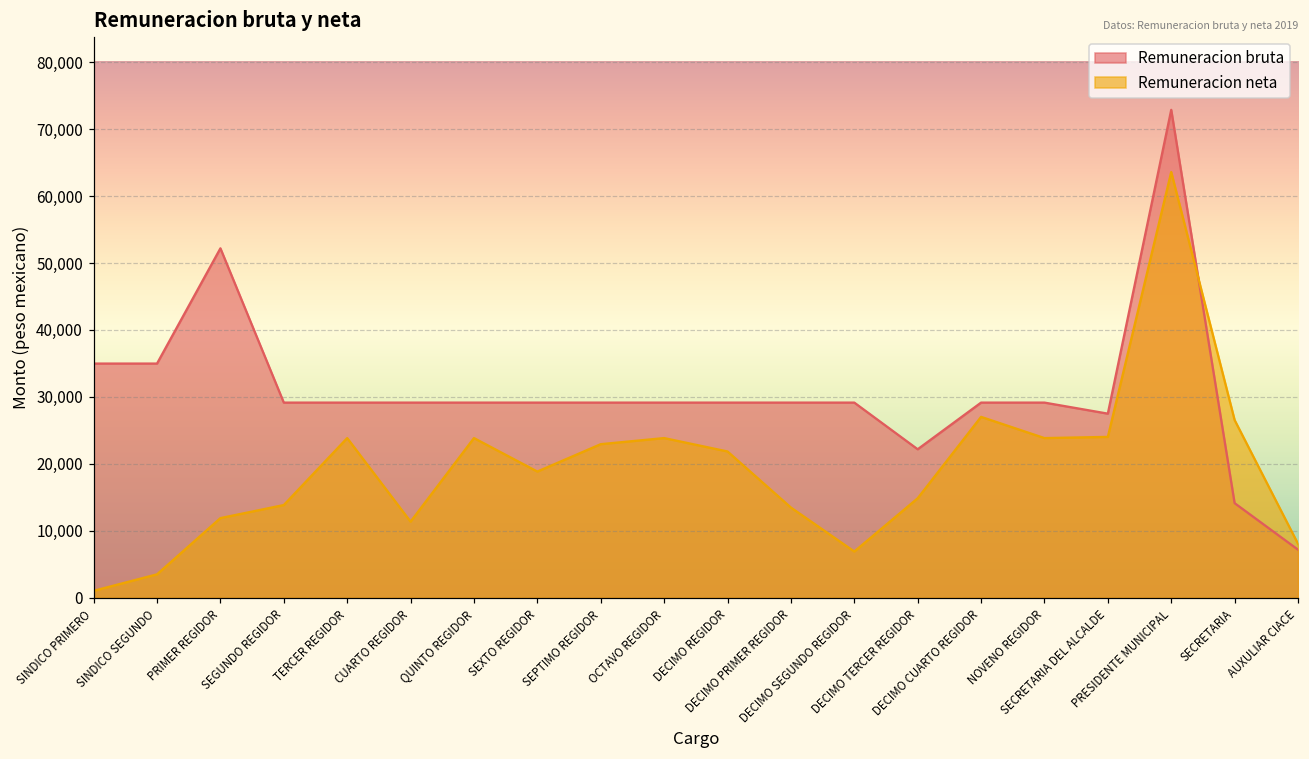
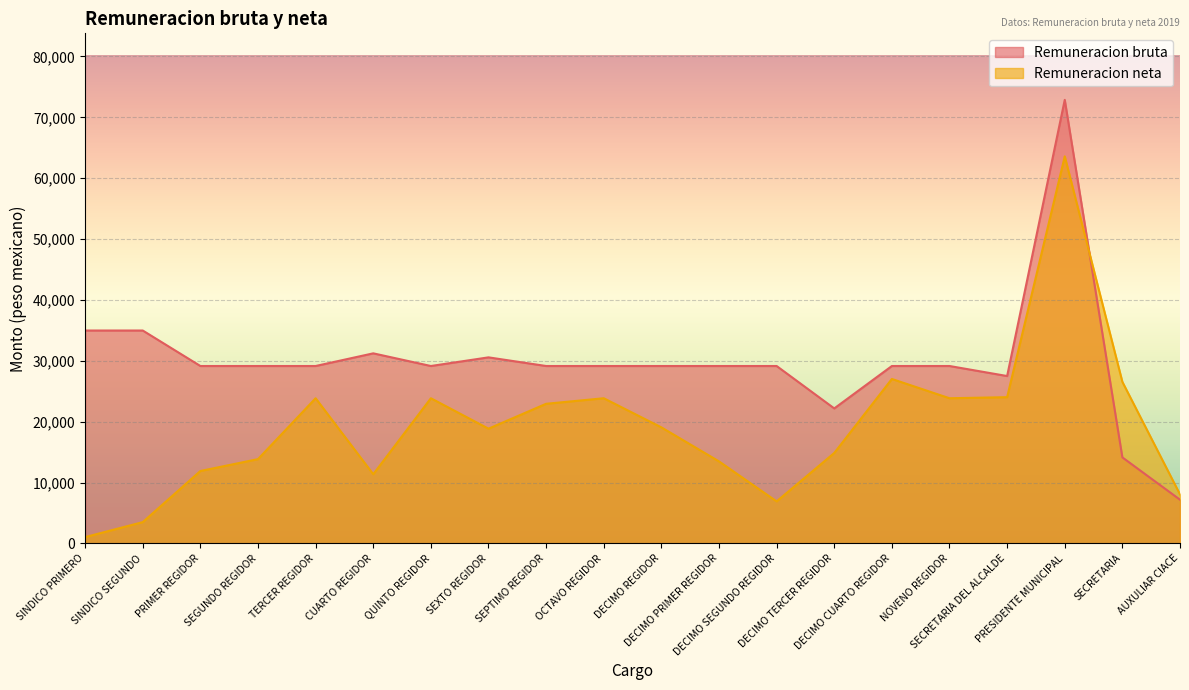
  {
    "Remuneracion bruta": {
      "SINDICO PRIMERO": "35,000",
      "SINDICO SEGUNDO": "35,000",
-     "PRIMER REGIDOR": "52,000",
+     "PRIMER REGIDOR": "29,000",
      "SEGUNDO REGIDOR": "29,000",
      "TERCER REGIDOR": "29,000",
-     "CUARTO REGIDOR": "29,000",
+     "CUARTO REGIDOR": "31,000",
      "QUINTO REGIDOR": "29,000",
-     "SEXTO REGIDOR": "29,000",
+     "SEXTO REGIDOR": "31,000",
      "SEPTIMO REGIDOR": "29,000",
      "OCTAVO REGIDOR": "29,000",
      "DECIMO REGIDOR": "29,000",
      "DECIMO PRIMER REGIDOR": "29,000",
      "DECIMO SEGUNDO REGIDOR": "29,000",
      "DECIMO TERCER REGIDOR": "22,000",
      "DECIMO CUARTO REGIDOR": "29,000",
      "NOVENO REGIDOR": "29,000",
      "SECRETARIA DEL ALCALDE": "28,000",
      "PRESIDENTE MUNICIPAL": "73,000",
      "SECRETARIA": "14,000",
      "AUXULIAR CIACE": "7,000"
    },
    "Remuneracion neta": {
      "SINDICO PRIMERO": "1,000",
      "SINDICO SEGUNDO": "4,000",
      "PRIMER REGIDOR": "12,000",
      "SEGUNDO REGIDOR": "14,000",
      "TERCER REGIDOR": "24,000",
      "CUARTO REGIDOR": "11,000",
      "QUINTO REGIDOR": "24,000",
      "SEXTO REGIDOR": "19,000",
      "SEPTIMO REGIDOR": "23,000",
      "OCTAVO REGIDOR": "24,000",
-     "DECIMO REGIDOR": "22,000",
+     "DECIMO REGIDOR": "19,000",
      "DECIMO PRIMER REGIDOR": "13,000",
      "DECIMO SEGUNDO REGIDOR": "7,000",
      "DECIMO TERCER REGIDOR": "15,000",
      "DECIMO CUARTO REGIDOR": "27,000",
      "NOVENO REGIDOR": "24,000",
      "SECRETARIA DEL ALCALDE": "24,000",
      "PRESIDENTE MUNICIPAL": "64,000",
      "SECRETARIA": "27,000",
      "AUXULIAR CIACE": "8,000"
    }
  }
